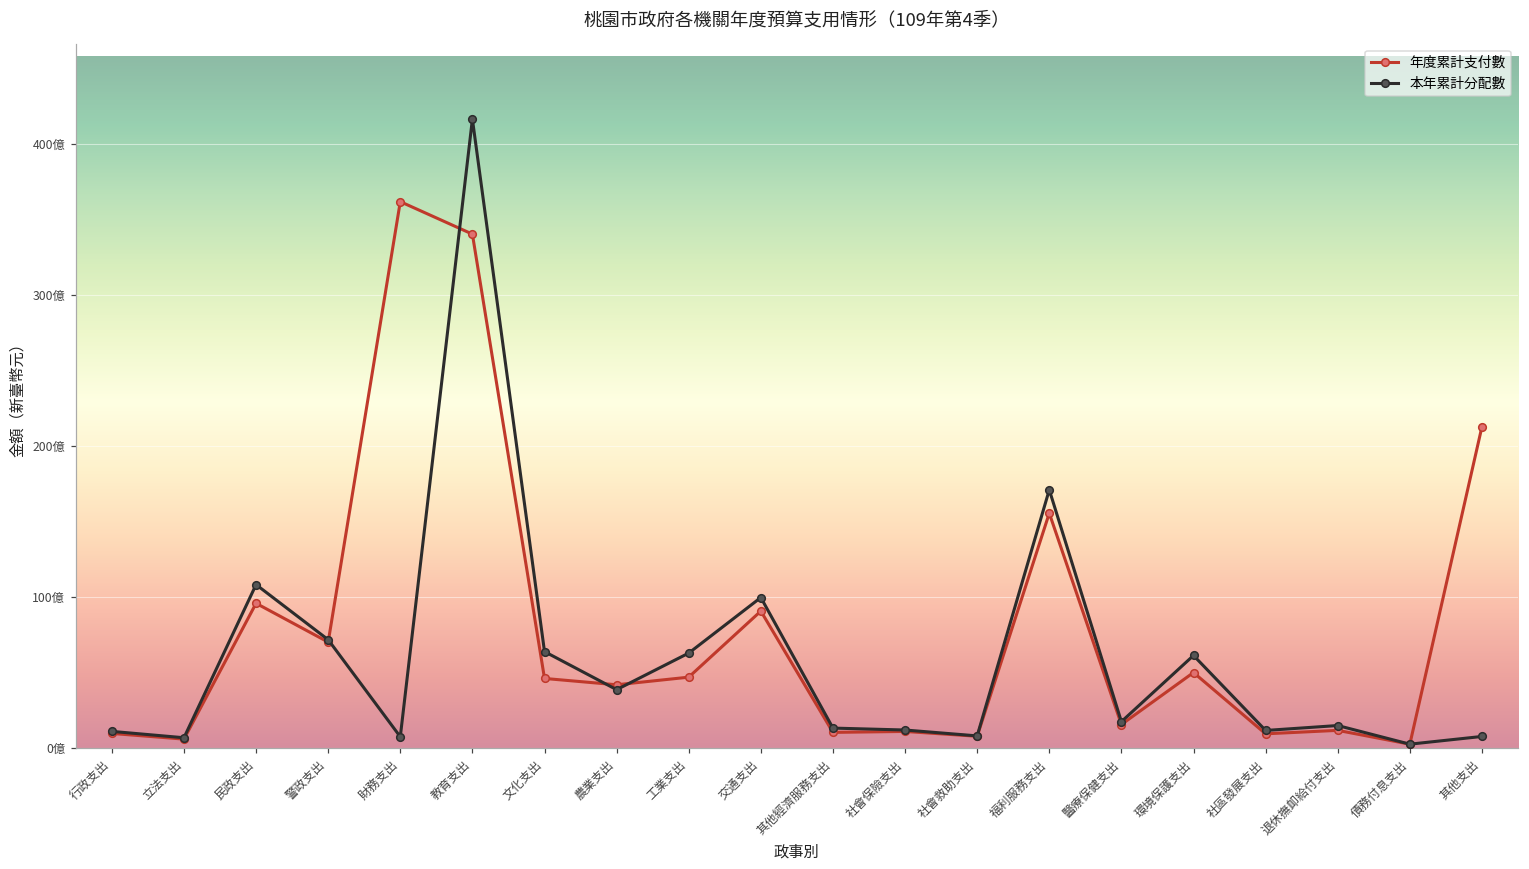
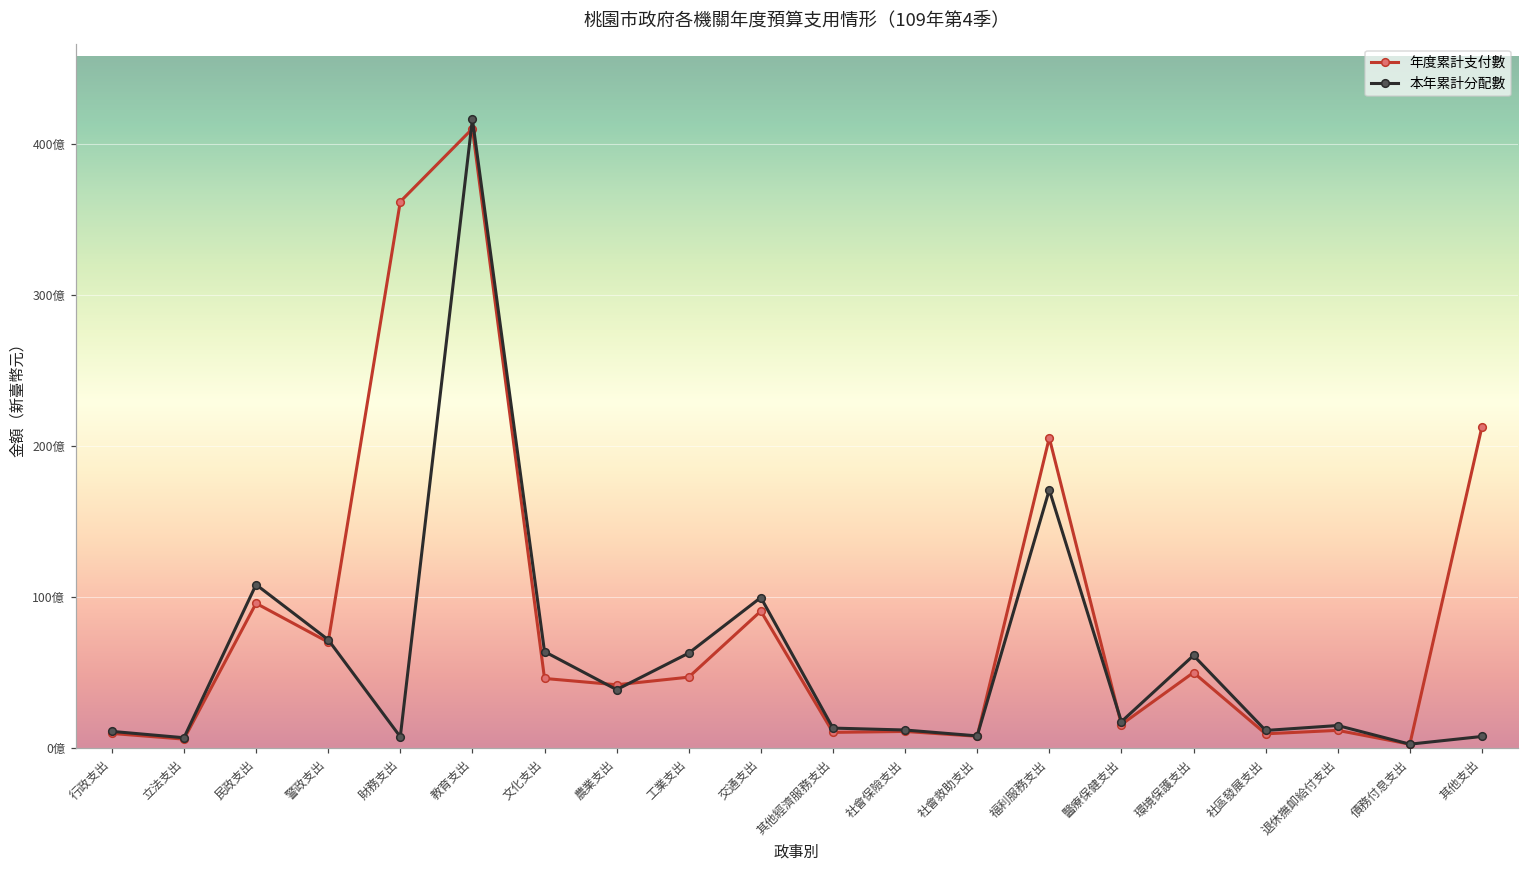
  {
    "年度累計支付數": {
      "民政支出": "96億",
      "財務支出": "362億",
-     "教育支出": "340億",
+     "教育支出": "410億",
      "文化支出": "46億",
      "農業支出": "42億",
      "工業支出": "47億",
      "交通支出": "91億",
      "其他經濟服務支出": "10億",
-     "福利服務支出": "156億",
+     "福利服務支出": "205億",
      "醫療保健支出": "16億",
      "環境保護支出": "50億",
      "社區發展支出": "10億",
      "退休撫卹給付支出": "12億",
      "其他支出": "213億"
    },
    "本年累計分配數": {
      "民政支出": "108億",
      "財務支出": "8億",
      "教育支出": "416億",
      "文化支出": "64億",
      "農業支出": "39億",
      "工業支出": "63億",
      "交通支出": "100億",
      "其他經濟服務支出": "13億",
      "福利服務支出": "171億",
      "醫療保健支出": "18億",
      "環境保護支出": "61億",
      "社區發展支出": "12億",
      "退休撫卹給付支出": "15億",
      "其他支出": "8億"
    }
  }
